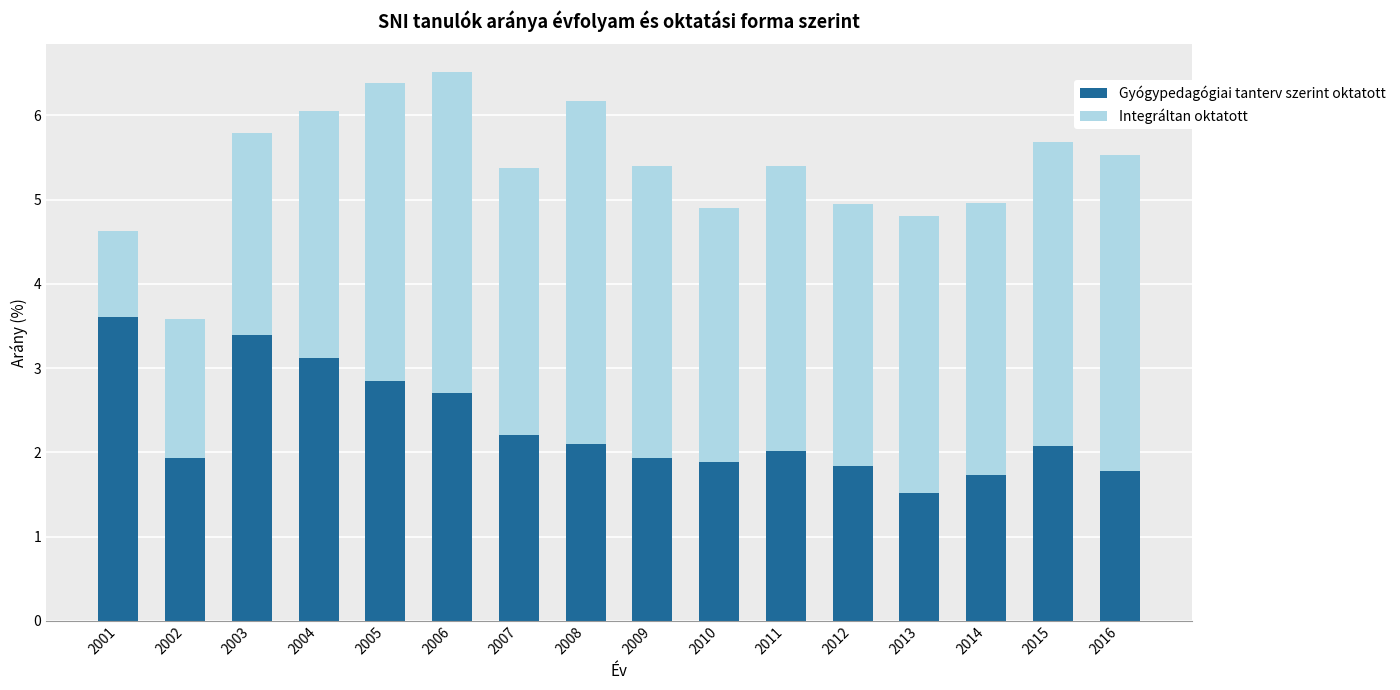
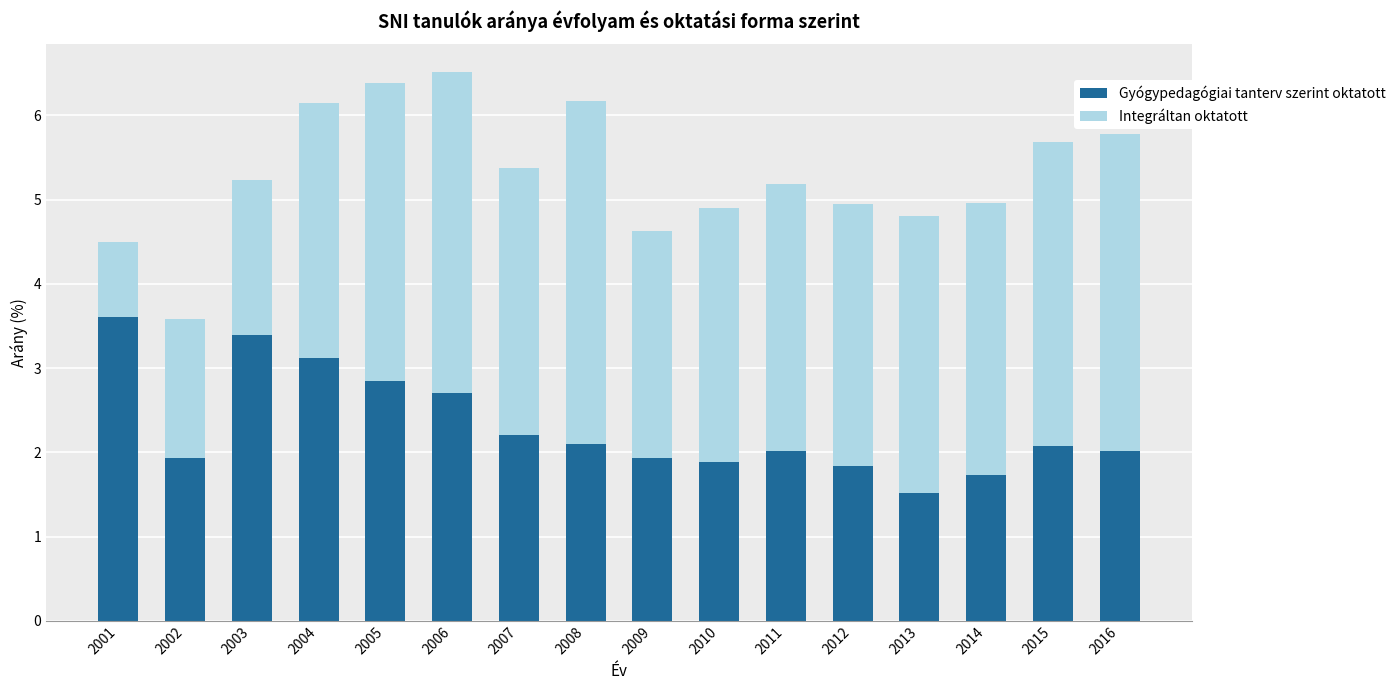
  {
    "Gyógypedagógiai tanterv szerint oktatott": {
      "2001": 3.6,
      "2002": 1.9,
      "2003": 3.4,
      "2004": 3.1,
      "2005": 2.8,
      "2006": 2.7,
      "2007": 2.2,
      "2008": 2.1,
      "2009": 1.9,
      "2010": 1.9,
      "2011": 2.0,
      "2012": 1.8,
      "2013": 1.5,
      "2014": 1.7,
      "2015": 2.1,
-     "2016": 1.8
+     "2016": 2.0
    },
    "Integráltan oktatott": {
-     "2001": 1.0,
+     "2001": 0.9,
      "2002": 1.7,
-     "2003": 2.4,
-     "2004": 2.9,
+     "2003": 1.8,
+     "2004": 3.0,
      "2005": 3.5,
      "2006": 3.8,
      "2007": 3.2,
      "2008": 4.1,
-     "2009": 3.5,
+     "2009": 2.7,
      "2010": 3.0,
-     "2011": 3.4,
+     "2011": 3.2,
      "2012": 3.1,
      "2013": 3.3,
      "2014": 3.2,
      "2015": 3.6,
      "2016": 3.8
    }
  }
